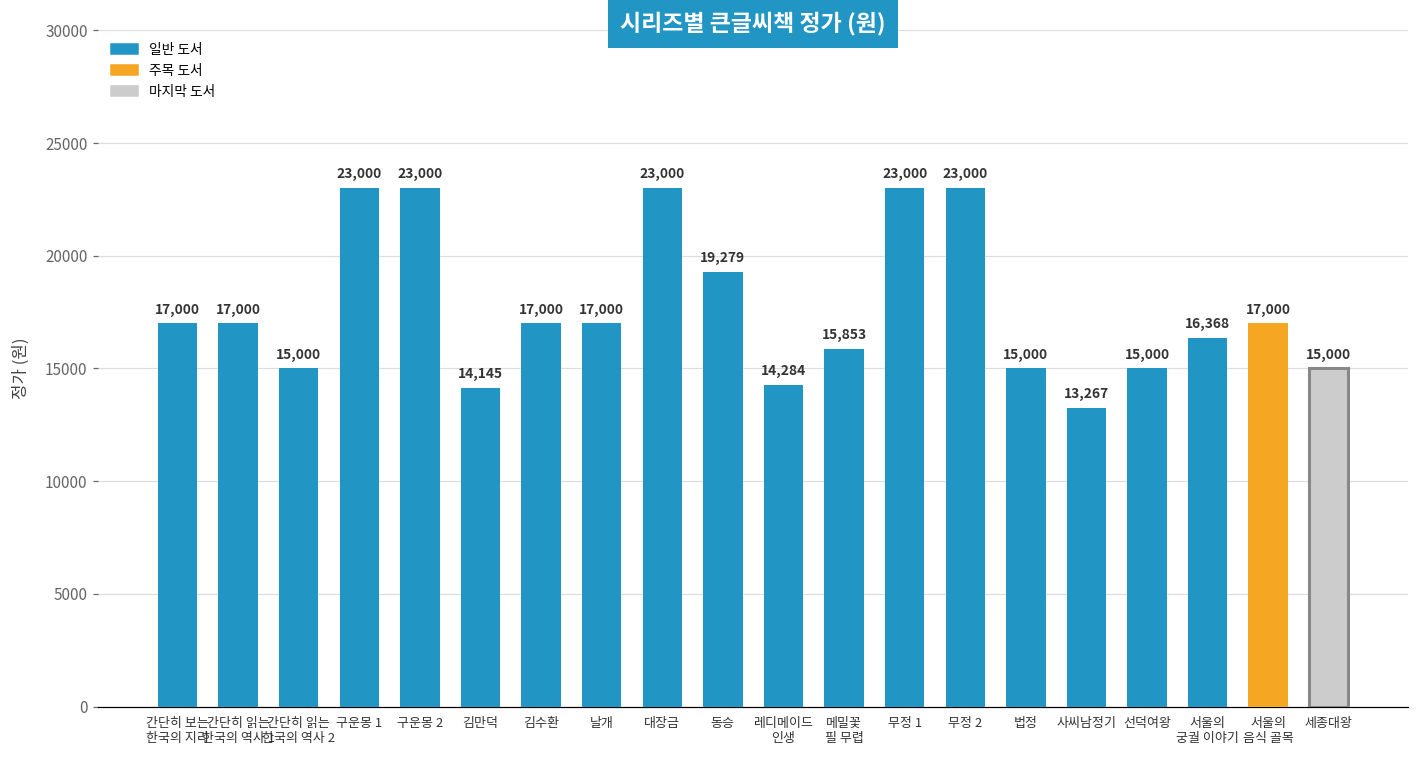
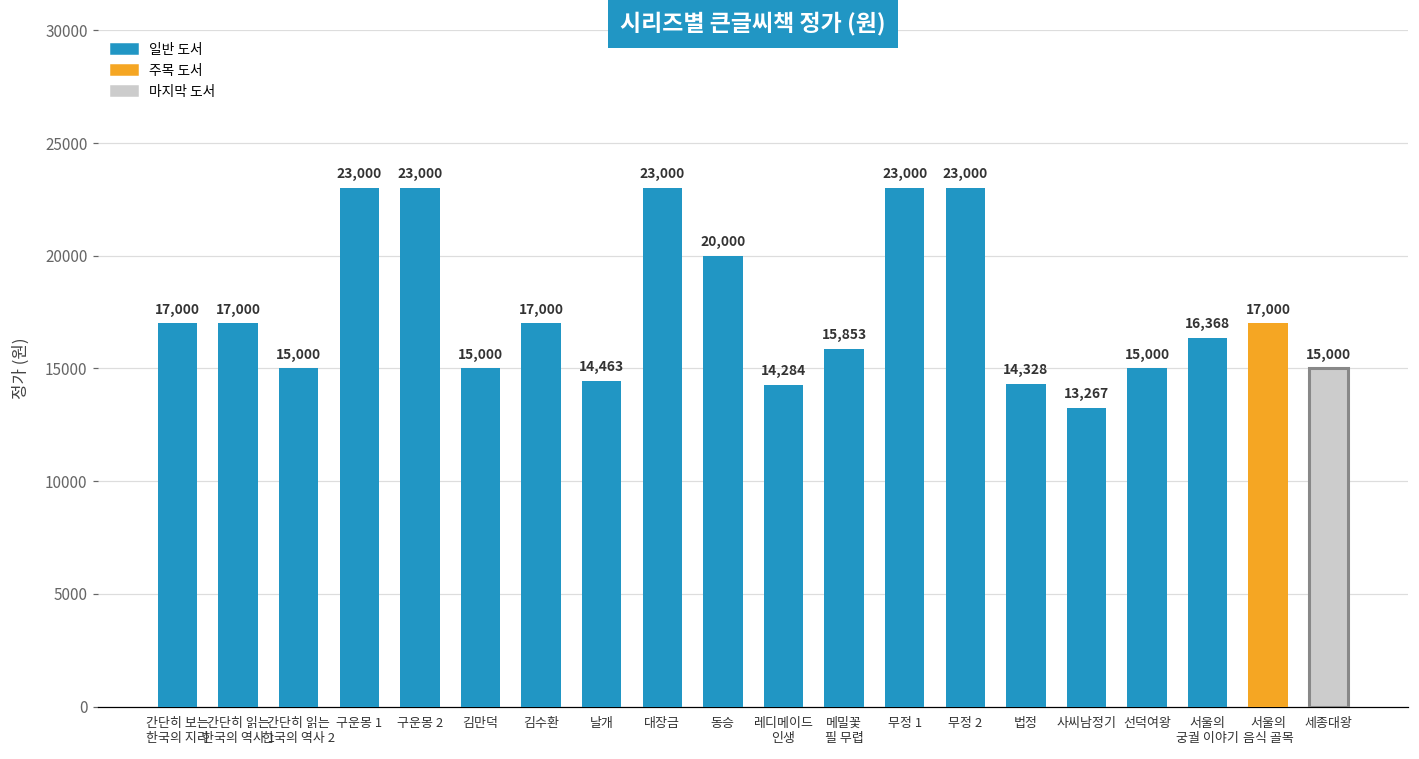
  {
    "간단히 보는 한국의 지리": "17,000",
    "구운몽 1": "23,000",
    "구운몽 2": "23,000",
-   "김만덕": "14,145",
+   "김만덕": "15,000",
    "김수환": "17,000",
-   "날개": "17,000",
+   "날개": "14,463",
    "대장금": "23,000",
-   "동승": "19,279",
+   "동승": "20,000",
    "레디메이드 인생": "14,284",
    "메밀꽃 필 무렵": "15,853",
    "무정 1": "23,000",
    "무정 2": "23,000",
-   "법정": "15,000",
+   "법정": "14,328",
    "사씨남정기": "13,267",
    "선덕여왕": "15,000",
    "서울의 궁궐 이야기": "16,368",
    "서울의 음식 골목": "17,000"
  }
